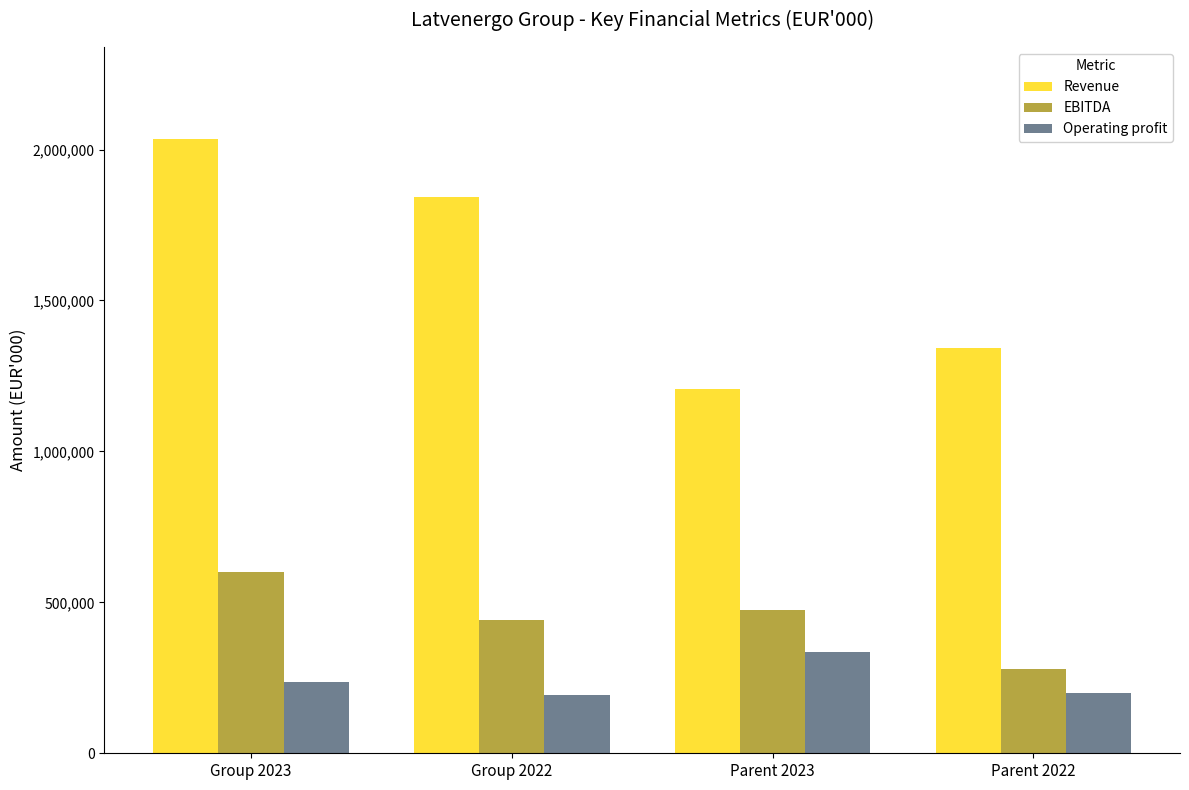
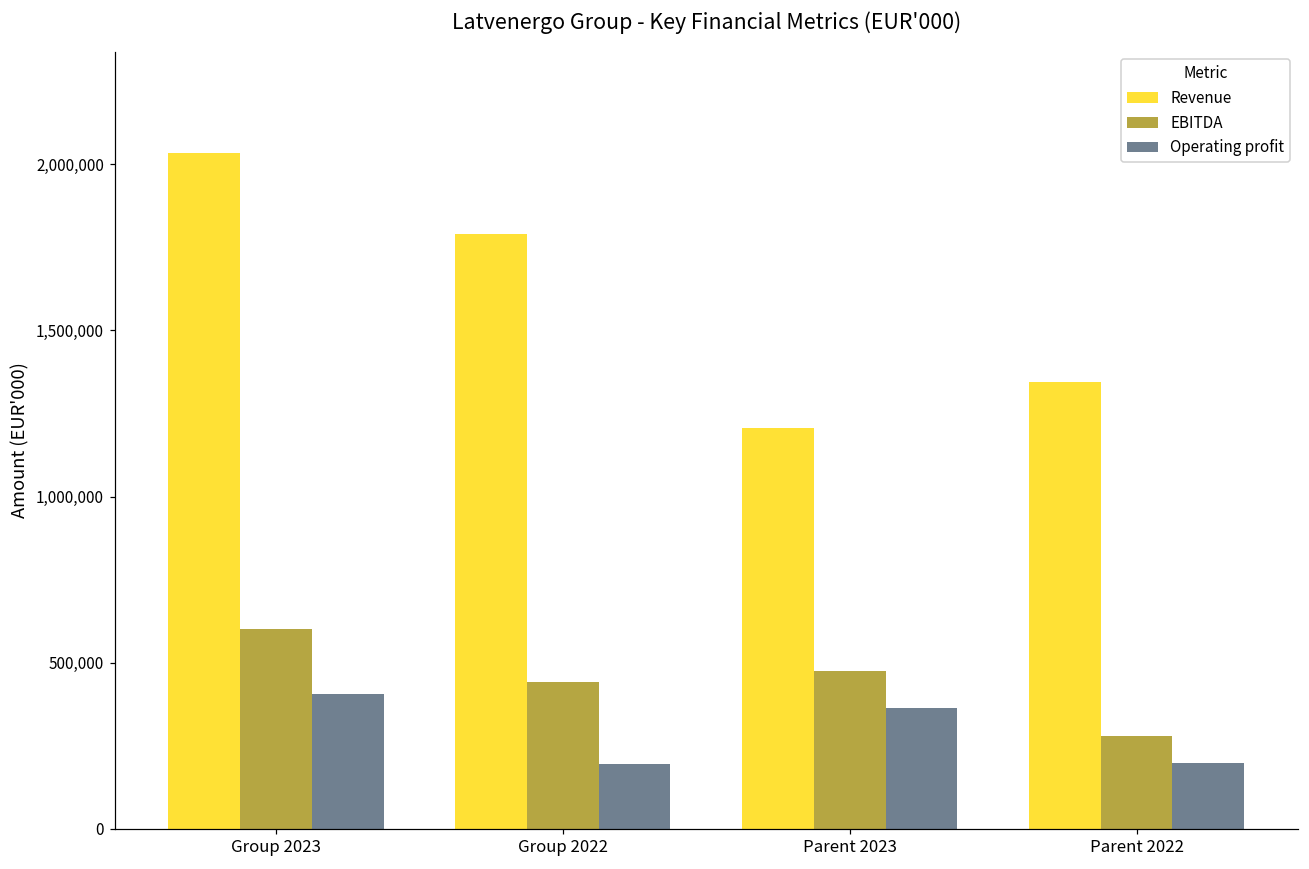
  {
    "Revenue": {
      "Group 2023": "2,030,000",
-     "Group 2022": "1,840,000",
+     "Group 2022": "1,790,000",
      "Parent 2023": "1,210,000",
      "Parent 2022": "1,340,000"
    },
    "EBITDA": {
      "Group 2023": "600,000",
      "Group 2022": "440,000",
      "Parent 2023": "470,000",
      "Parent 2022": "280,000"
    },
    "Operating profit": {
-     "Group 2023": "240,000",
+     "Group 2023": "400,000",
      "Group 2022": "190,000",
-     "Parent 2023": "340,000",
+     "Parent 2023": "360,000",
      "Parent 2022": "200,000"
    }
  }
